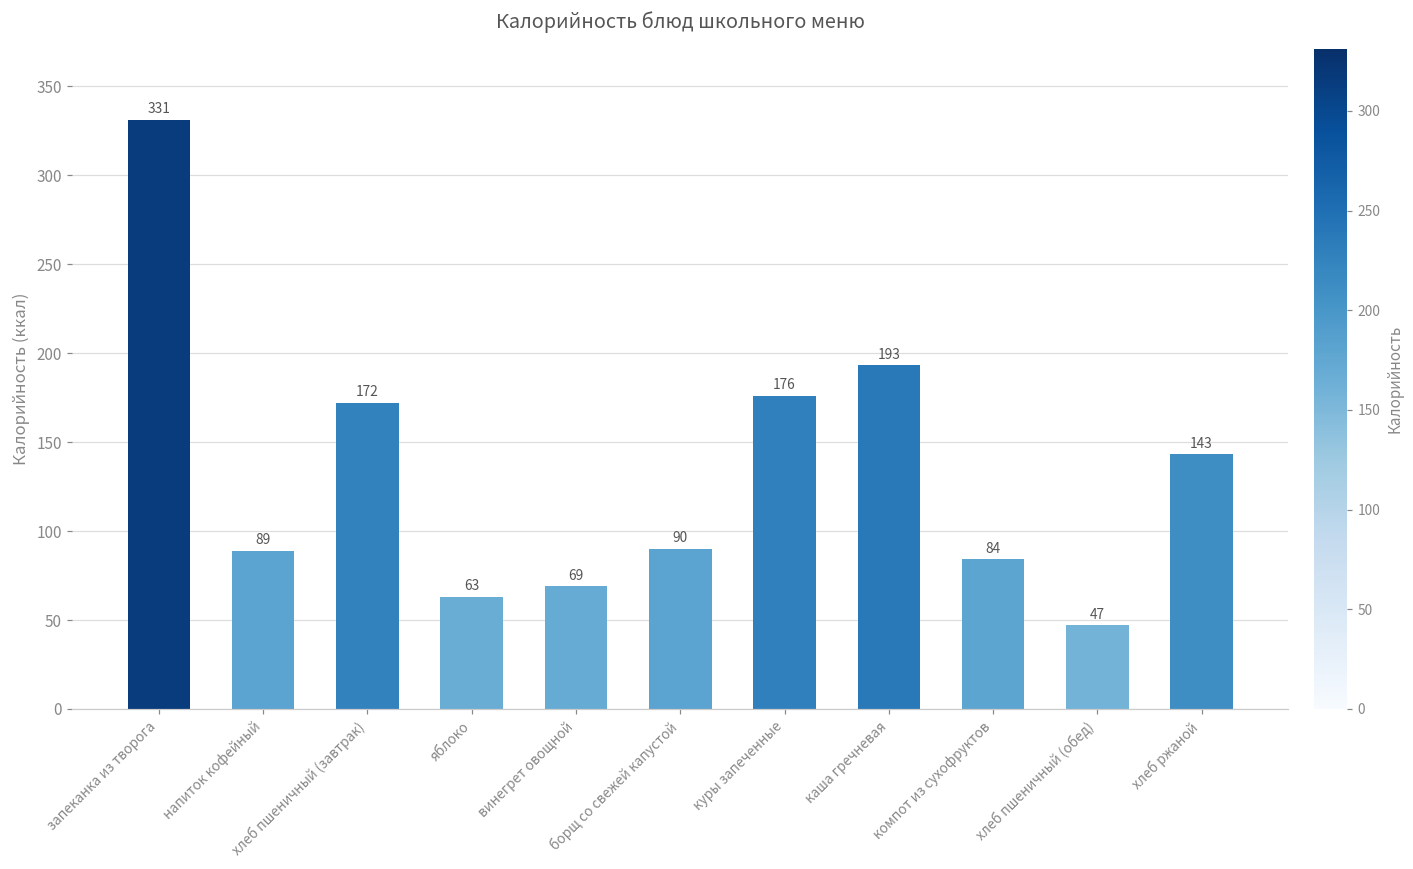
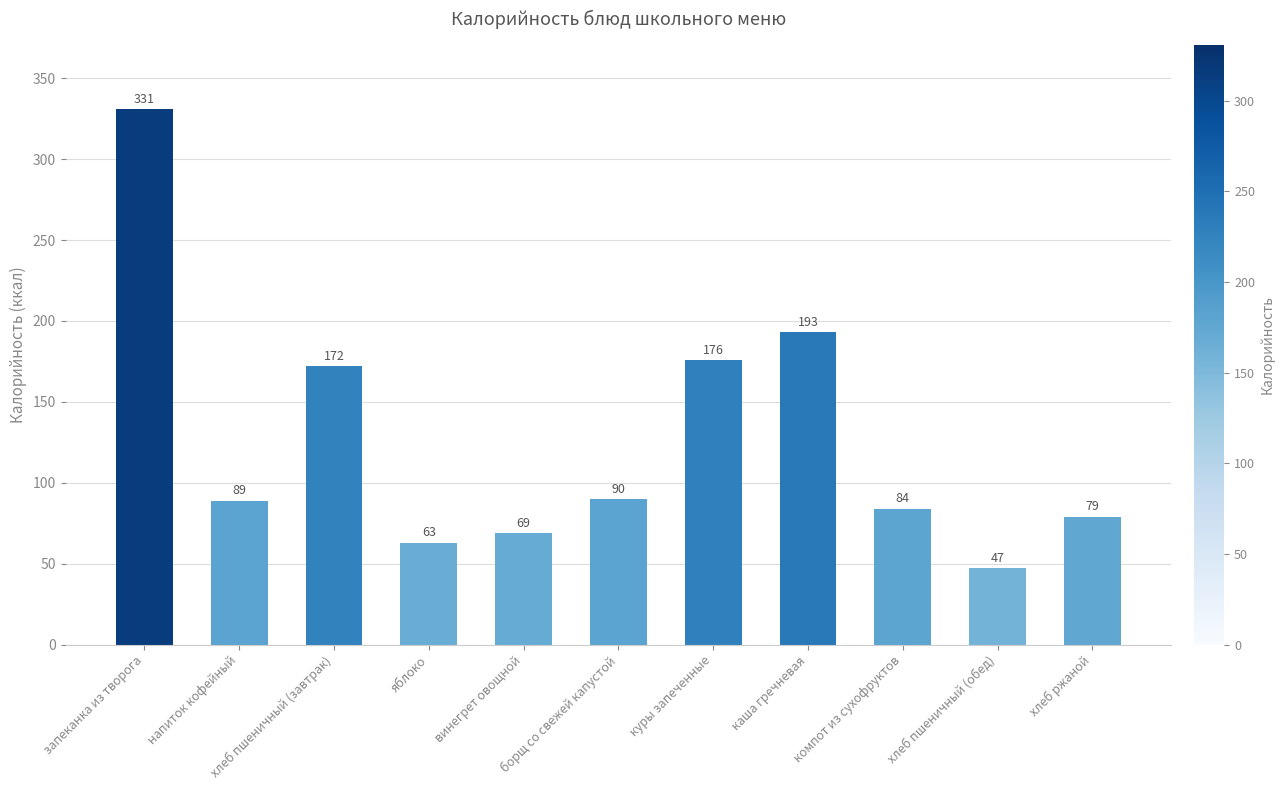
  {
    "запеканка из творога": 331,
    "напиток кофейный": 89,
    "хлеб пшеничный (завтрак)": 172,
    "яблоко": 63,
    "винегрет овощной": 69,
    "борщ со свежей капустой": 90,
    "куры запеченные": 176,
    "каша гречневая": 193,
    "компот из сухофруктов": 84,
    "хлеб пшеничный (обед)": 47,
-   "хлеб ржаной": 143
+   "хлеб ржаной": 79
  }
